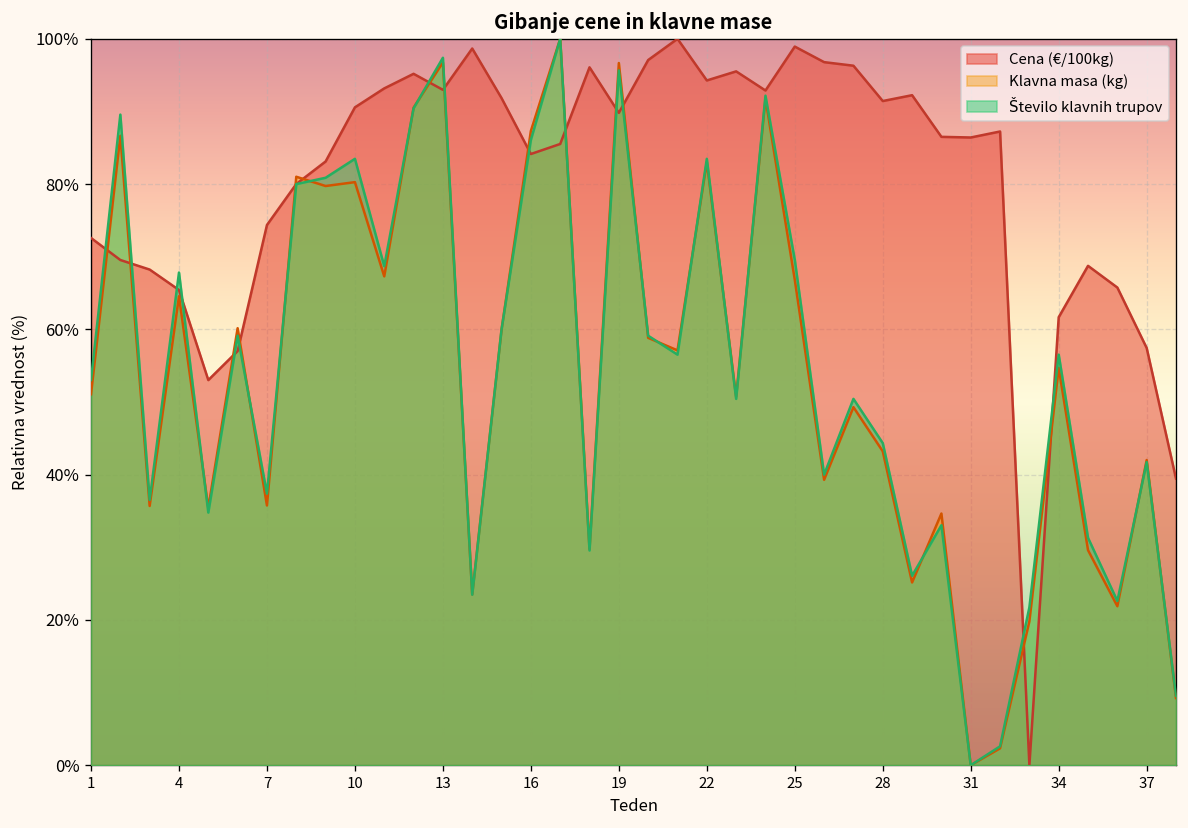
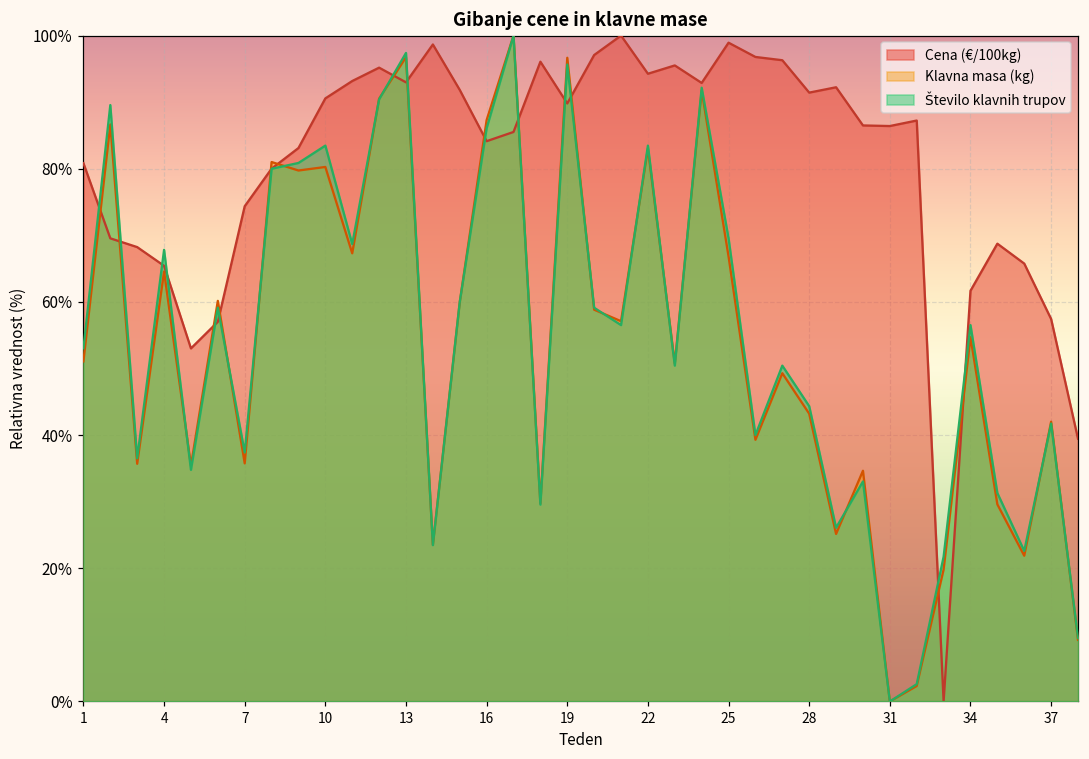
  {
    "Cena (€/100kg)": {
-     "1": "73%",
+     "1": "81%",
      "4": "65%",
      "7": "74%",
      "10": "91%",
      "13": "93%",
      "16": "84%",
      "19": "90%",
      "22": "94%",
      "25": "99%",
      "28": "91%",
      "31": "86%",
      "34": "62%",
      "37": "57%"
    },
    "Klavna masa (kg)": {
      "1": "51%",
      "4": "65%",
      "7": "36%",
      "10": "80%",
      "13": "97%",
      "16": "87%",
      "19": "97%",
      "22": "83%",
      "25": "67%",
      "28": "43%",
      "34": "55%"
    },
    "Število klavnih trupov": {
      "1": "53%",
      "4": "68%",
      "7": "37%",
      "10": "83%",
      "13": "97%",
      "16": "86%",
      "19": "96%",
      "22": "83%",
      "25": "70%",
      "28": "44%",
      "34": "57%"
    }
  }
